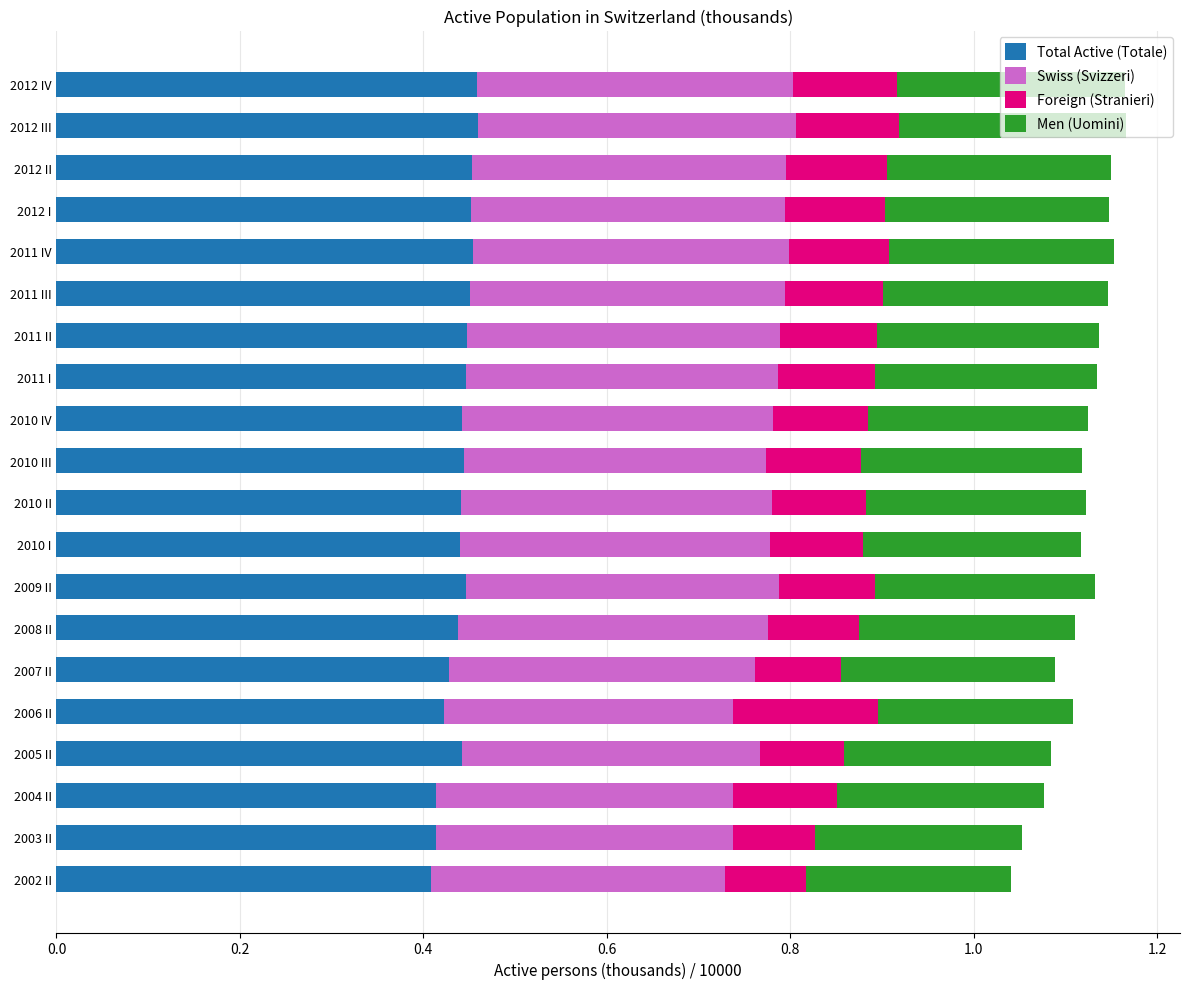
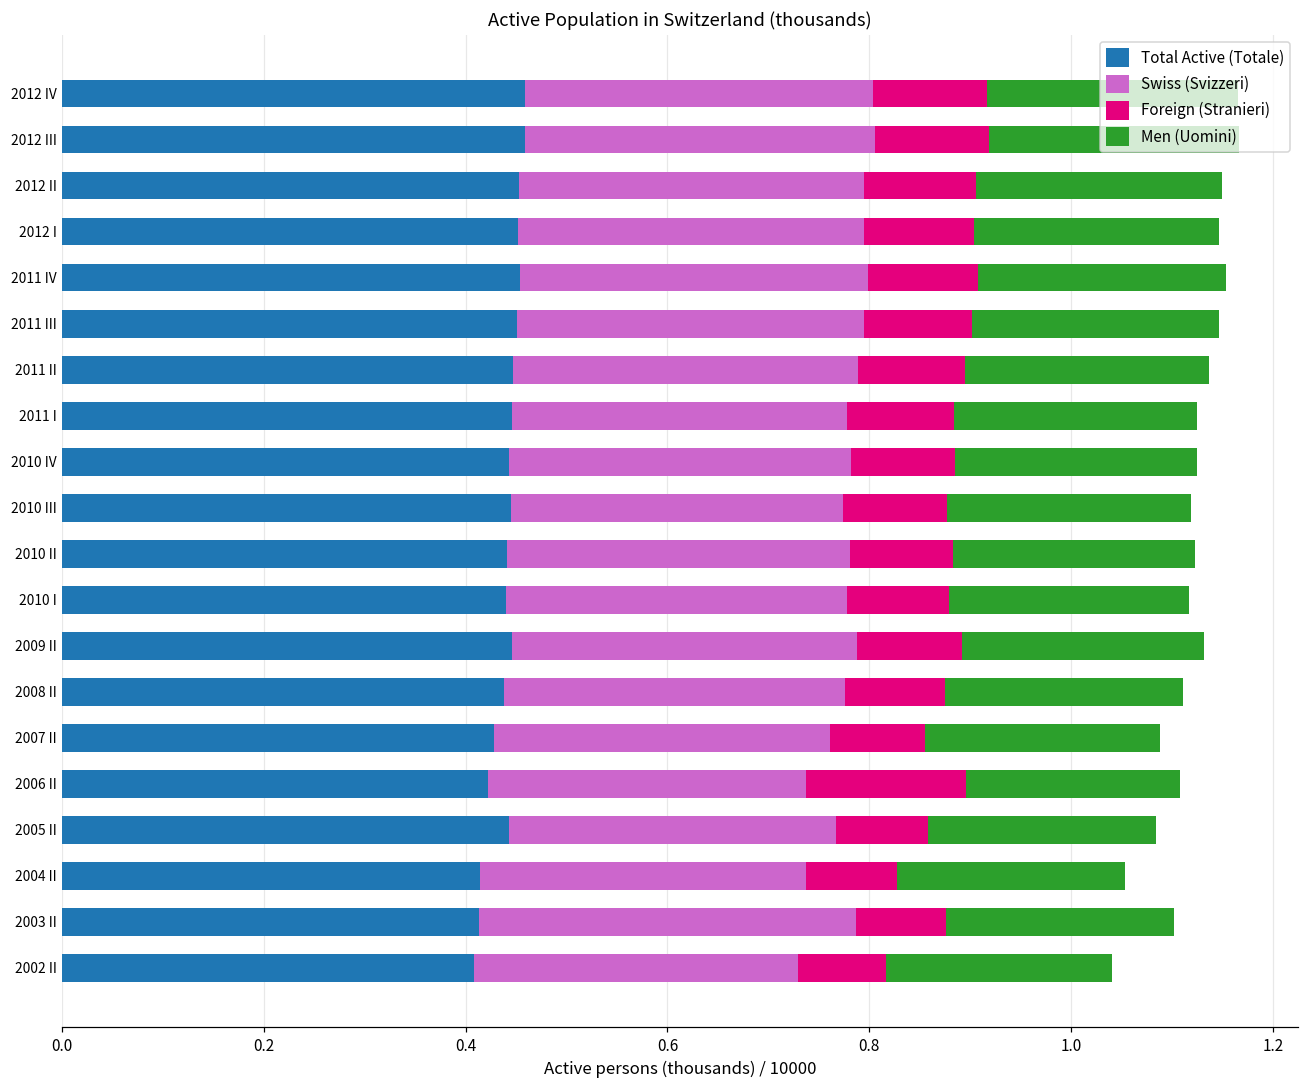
  {
    "Total Active (Totale)": {
      "2012 IV": 0.46,
      "2012 III": 0.46,
      "2012 II": 0.45,
      "2012 I": 0.45,
      "2011 IV": 0.45,
      "2011 III": 0.45,
      "2011 II": 0.45,
      "2011 I": 0.45,
      "2010 IV": 0.44,
      "2010 III": 0.44,
      "2010 II": 0.44,
      "2010 I": 0.44,
      "2009 II": 0.45,
      "2008 II": 0.44,
      "2007 II": 0.43,
      "2006 II": 0.42,
      "2005 II": 0.44,
      "2004 II": 0.41,
      "2003 II": 0.41,
      "2002 II": 0.41
    },
    "Swiss (Svizzeri)": {
      "2012 IV": 0.34,
      "2012 III": 0.35,
      "2012 II": 0.34,
      "2012 I": 0.34,
      "2011 IV": 0.35,
      "2011 III": 0.34,
      "2011 II": 0.34,
-     "2011 I": 0.34,
+     "2011 I": 0.33,
      "2010 IV": 0.34,
      "2010 III": 0.33,
      "2010 II": 0.34,
      "2010 I": 0.34,
      "2009 II": 0.34,
      "2008 II": 0.34,
      "2007 II": 0.33,
      "2006 II": 0.32,
      "2005 II": 0.32,
      "2004 II": 0.32,
-     "2003 II": 0.32,
+     "2003 II": 0.37,
      "2002 II": 0.32
    },
    "Foreign (Stranieri)": {
      "2012 IV": 0.11,
      "2012 III": 0.11,
      "2012 II": 0.11,
      "2012 I": 0.11,
      "2011 IV": 0.11,
      "2011 III": 0.11,
      "2011 II": 0.11,
      "2011 I": 0.11,
      "2010 IV": 0.10,
      "2010 III": 0.10,
      "2010 II": 0.10,
      "2010 I": 0.10,
      "2009 II": 0.10,
      "2008 II": 0.10,
      "2007 II": 0.09,
      "2006 II": 0.16,
      "2005 II": 0.09,
-     "2004 II": 0.11,
+     "2004 II": 0.09,
      "2003 II": 0.09,
      "2002 II": 0.09
    },
    "Men (Uomini)": {
      "2012 II": 0.24,
      "2012 I": 0.24,
      "2011 IV": 0.25,
      "2011 III": 0.24,
      "2011 II": 0.24,
      "2011 I": 0.24,
      "2010 IV": 0.24,
      "2010 III": 0.24,
      "2010 II": 0.24,
      "2010 I": 0.24,
      "2009 II": 0.24,
      "2008 II": 0.24,
      "2007 II": 0.23,
      "2006 II": 0.21,
      "2005 II": 0.23,
      "2004 II": 0.23,
      "2003 II": 0.23,
      "2002 II": 0.22
    }
  }
